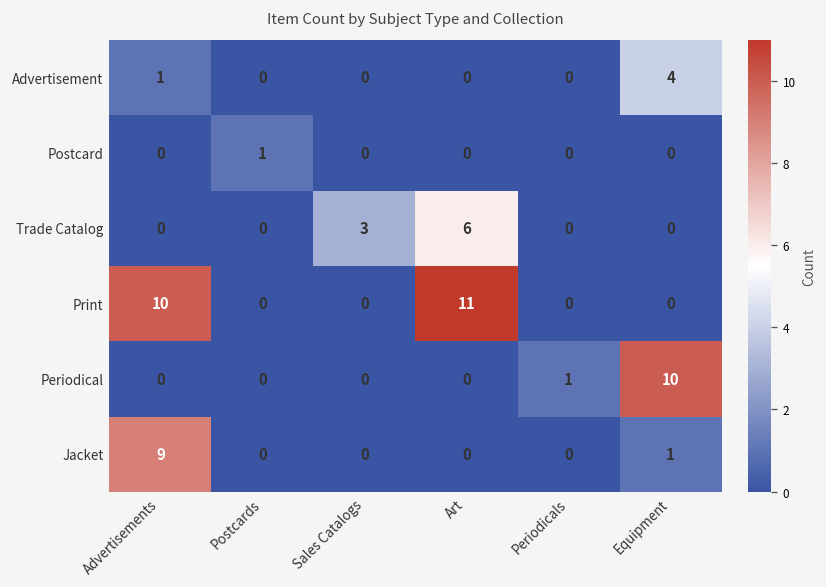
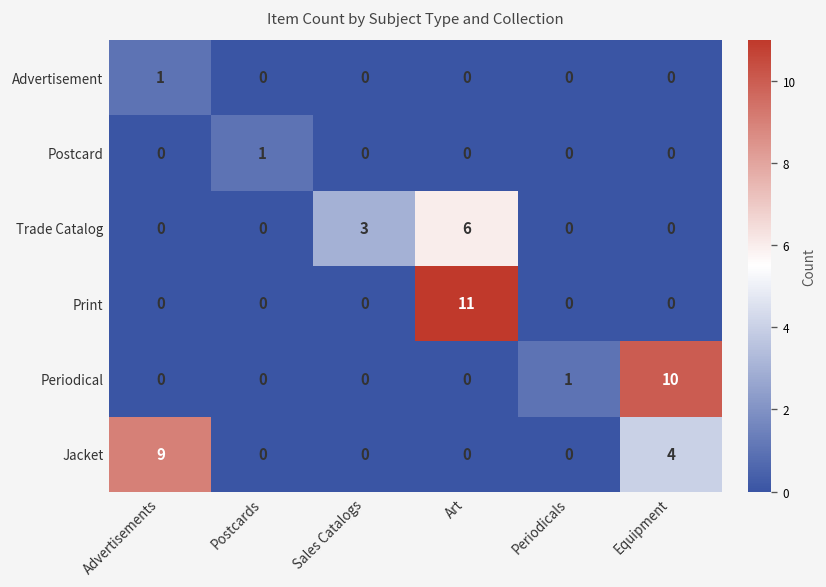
  {
    "Advertisement": {
      "Advertisements": 1,
      "Postcards": 0,
      "Sales Catalogs": 0,
      "Art": 0,
      "Periodicals": 0,
-     "Equipment": 4
+     "Equipment": 0
    },
    "Postcard": {
      "Advertisements": 0,
      "Postcards": 1,
      "Sales Catalogs": 0,
      "Art": 0,
      "Periodicals": 0,
      "Equipment": 0
    },
    "Trade Catalog": {
      "Advertisements": 0,
      "Postcards": 0,
      "Sales Catalogs": 3,
      "Art": 6,
      "Periodicals": 0,
      "Equipment": 0
    },
    "Print": {
-     "Advertisements": 10,
+     "Advertisements": 0,
      "Postcards": 0,
      "Sales Catalogs": 0,
      "Art": 11,
      "Periodicals": 0,
      "Equipment": 0
    },
    "Periodical": {
      "Advertisements": 0,
      "Postcards": 0,
      "Sales Catalogs": 0,
      "Art": 0,
      "Periodicals": 1,
      "Equipment": 10
    },
    "Jacket": {
      "Advertisements": 9,
      "Postcards": 0,
      "Sales Catalogs": 0,
      "Art": 0,
      "Periodicals": 0,
-     "Equipment": 1
+     "Equipment": 4
    }
  }
